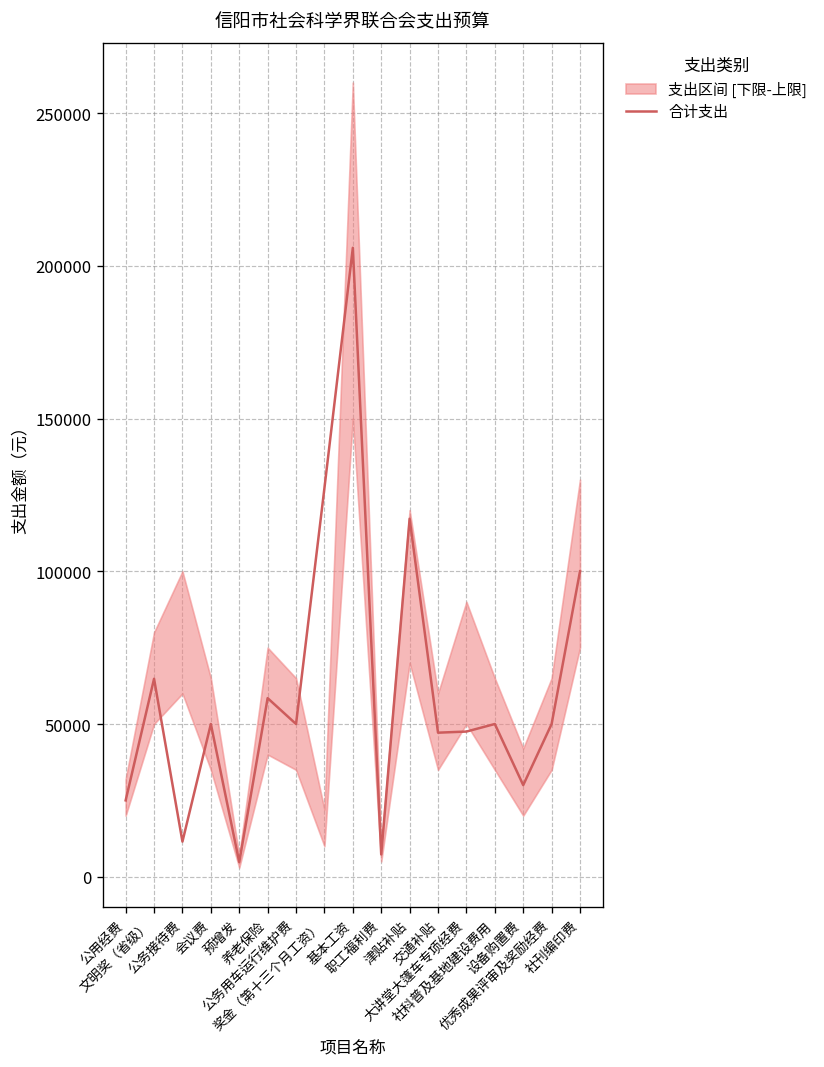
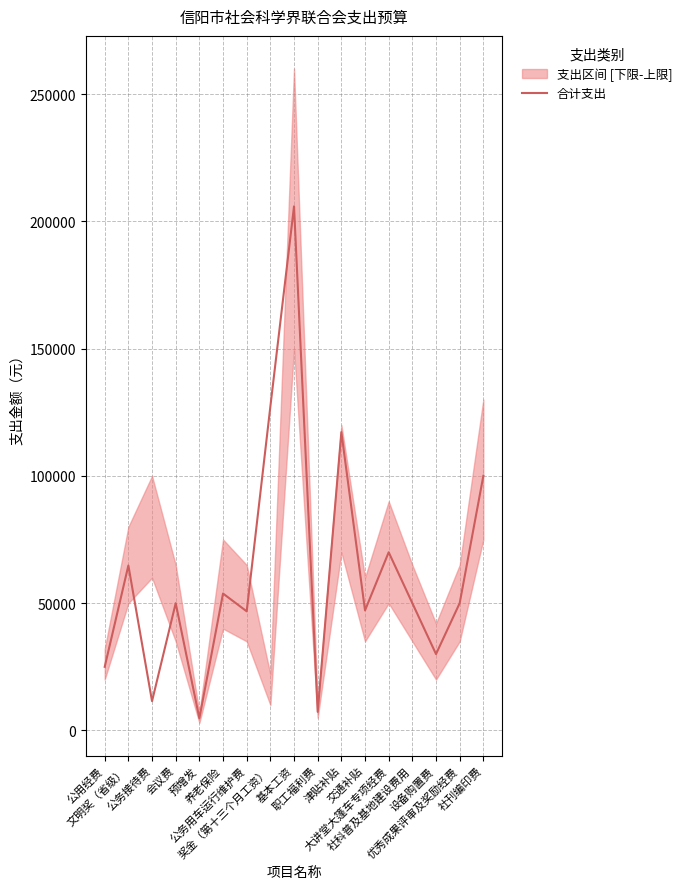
  {
    "合计支出": {
      "公用经费": 25000,
      "文明奖（省级）": 65000,
      "公务接待费": 12000,
      "会议费": 50000,
      "预增发": 5000,
-     "养老保险": 58000,
-     "公务用车运行维护费": 50000,
+     "养老保险": 54000,
+     "公务用车运行维护费": 47000,
      "奖金（第十三个月工资）": 127000,
      "基本工资": 206000,
      "职工福利费": 7000,
      "津贴补贴": 117000,
      "交通补贴": 47000,
-     "大讲堂大篷车专项经费": 48000,
+     "大讲堂大篷车专项经费": 70000,
      "社科普及基地建设费用": 50000,
      "设备购置费": 30000,
      "优秀成果评审及奖励经费": 50000,
      "社刊编印费": 100000
    }
  }
